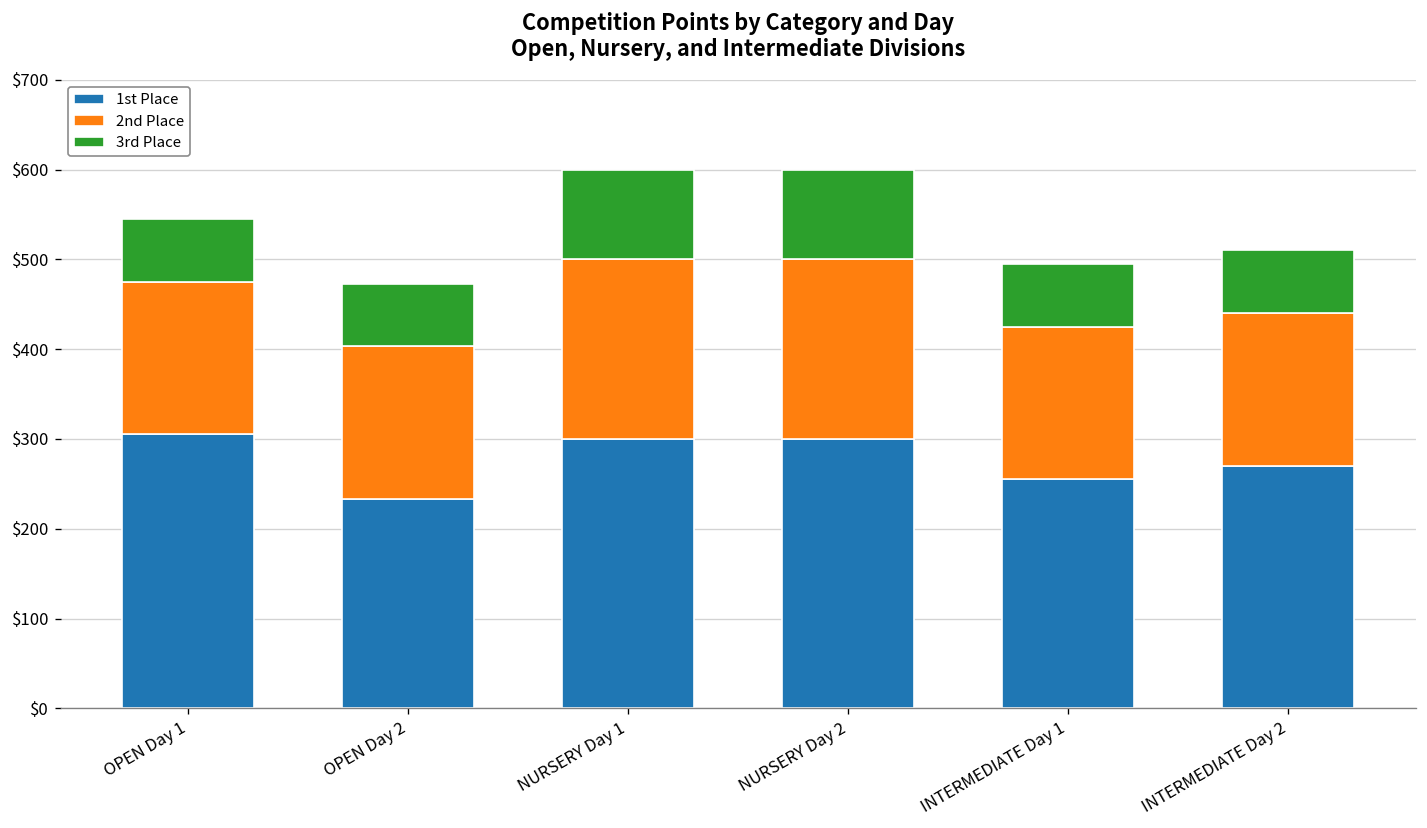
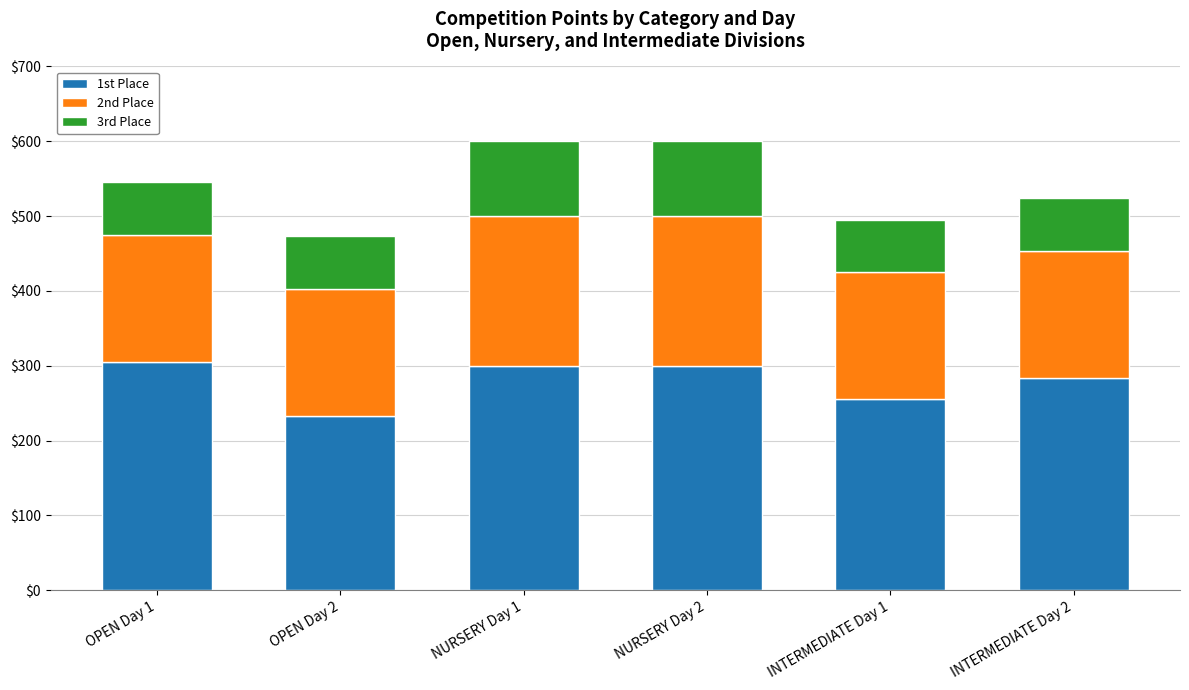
  {
    "1st Place": {
      "OPEN Day 1": "$310",
      "OPEN Day 2": "$230",
      "NURSERY Day 1": "$300",
      "NURSERY Day 2": "$300",
      "INTERMEDIATE Day 1": "$260",
-     "INTERMEDIATE Day 2": "$270"
+     "INTERMEDIATE Day 2": "$280"
    },
    "2nd Place": {
      "OPEN Day 1": "$170",
      "OPEN Day 2": "$170",
      "NURSERY Day 1": "$200",
      "NURSERY Day 2": "$200",
      "INTERMEDIATE Day 1": "$170",
      "INTERMEDIATE Day 2": "$170"
    },
    "3rd Place": {
      "OPEN Day 1": "$70",
      "OPEN Day 2": "$70",
      "NURSERY Day 1": "$100",
      "NURSERY Day 2": "$100",
      "INTERMEDIATE Day 1": "$70",
      "INTERMEDIATE Day 2": "$70"
    }
  }
